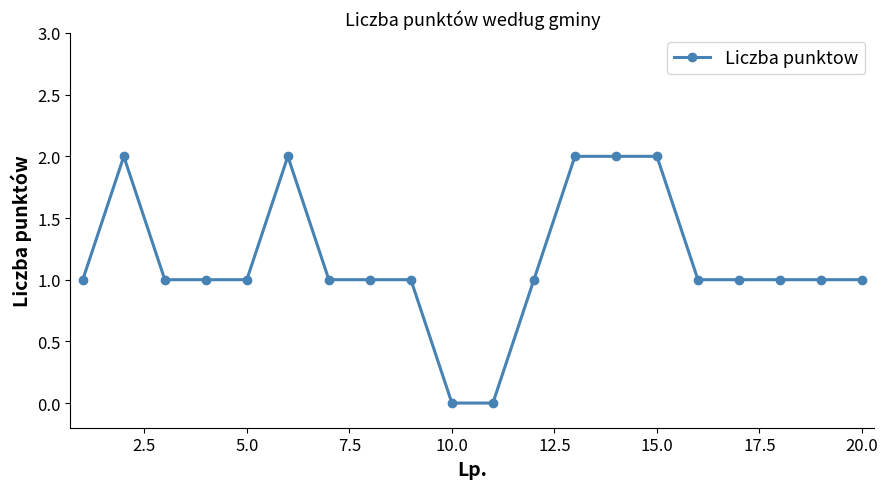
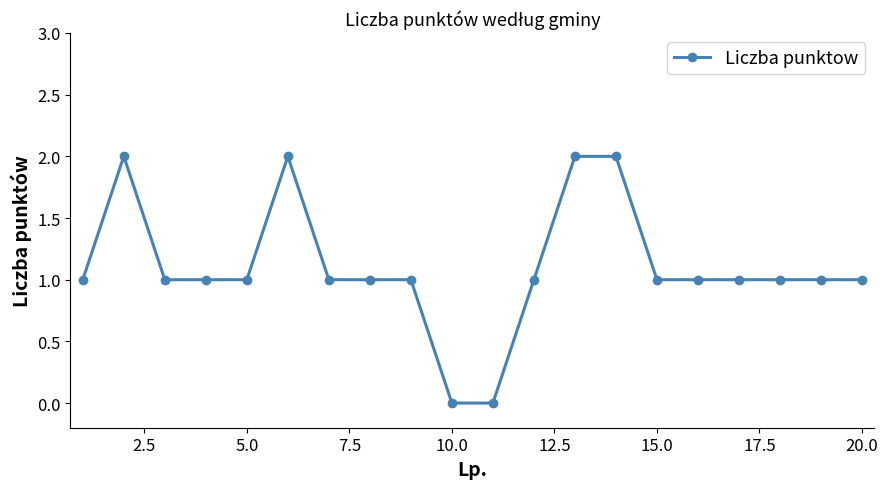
  {
    "5.0": 1,
    "10.0": 0,
-   "15.0": 2,
+   "15.0": 1,
    "20.0": 1
  }
